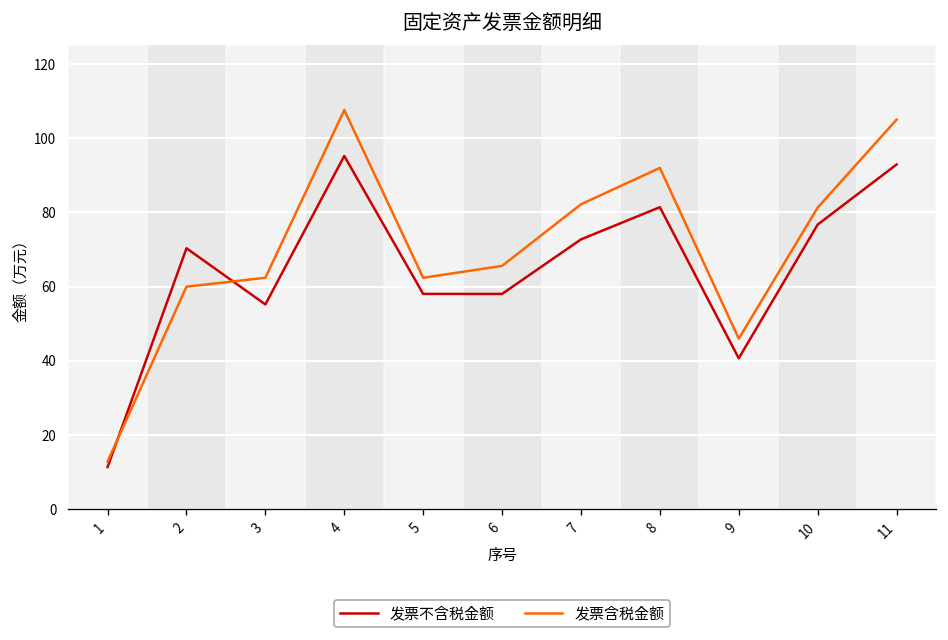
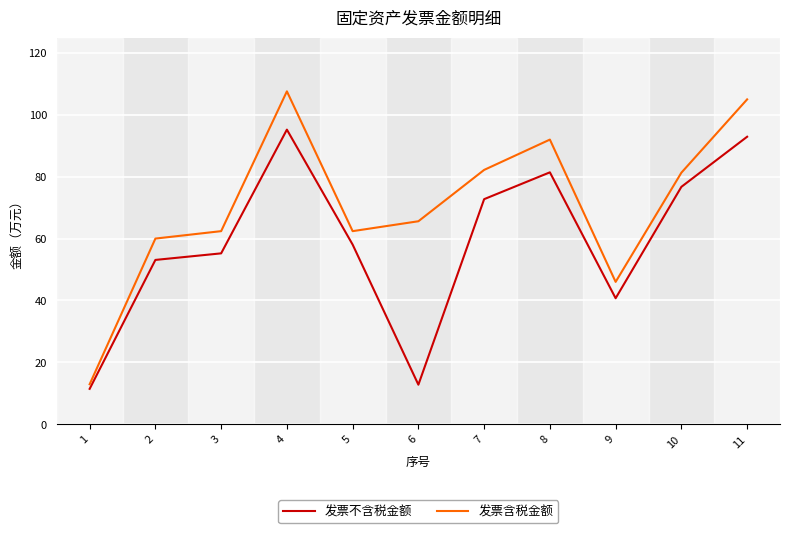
  {
    "发票不含税金额": {
      "1": 11,
-     "2": 70,
+     "2": 53,
      "3": 55,
      "4": 95,
      "5": 58,
-     "6": 58,
+     "6": 13,
      "7": 73,
      "8": 81,
      "9": 41,
      "10": 77,
      "11": 93
    },
    "发票含税金额": {
      "1": 13,
      "2": 60,
      "3": 62,
      "4": 108,
      "5": 62,
      "6": 66,
      "7": 82,
      "8": 92,
      "9": 46,
      "10": 81,
      "11": 105
    }
  }
